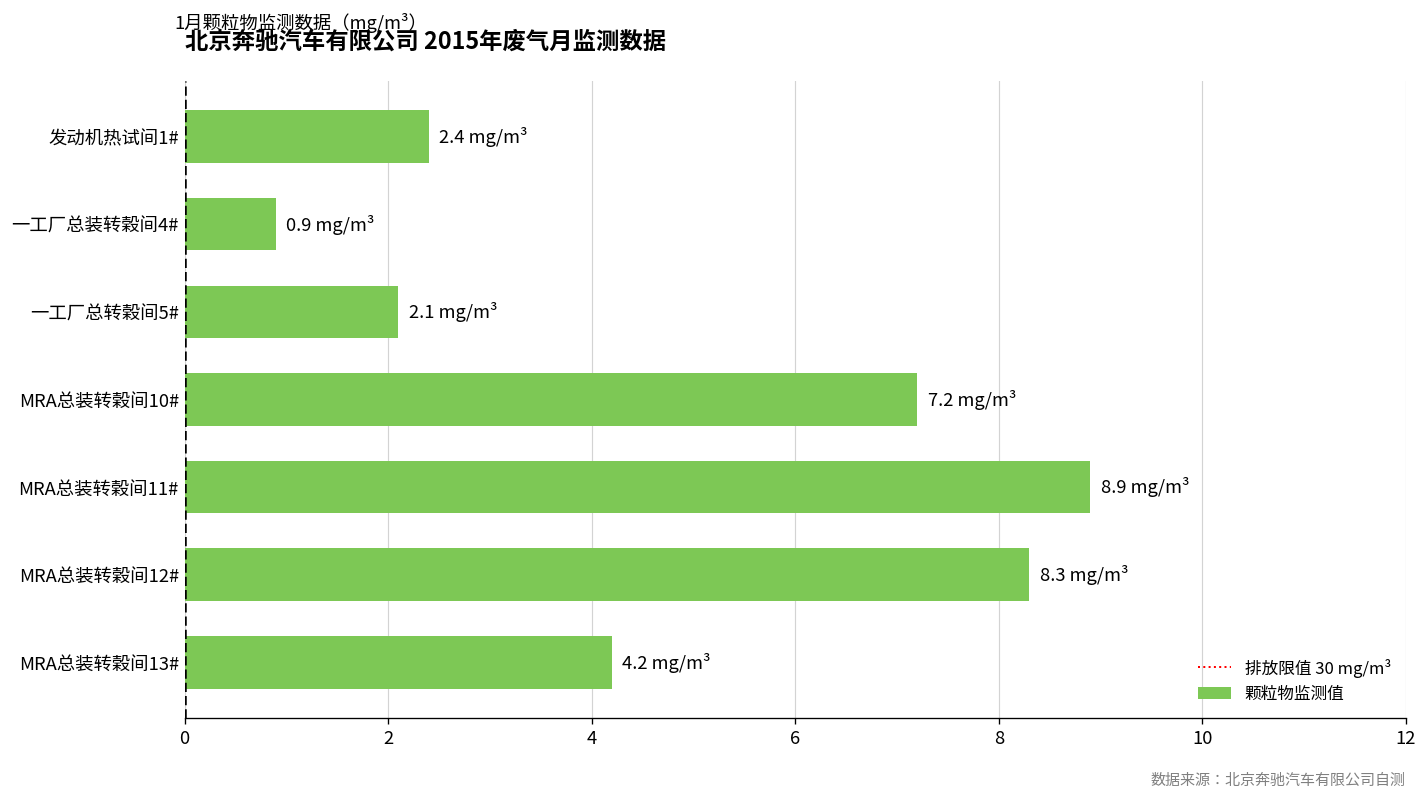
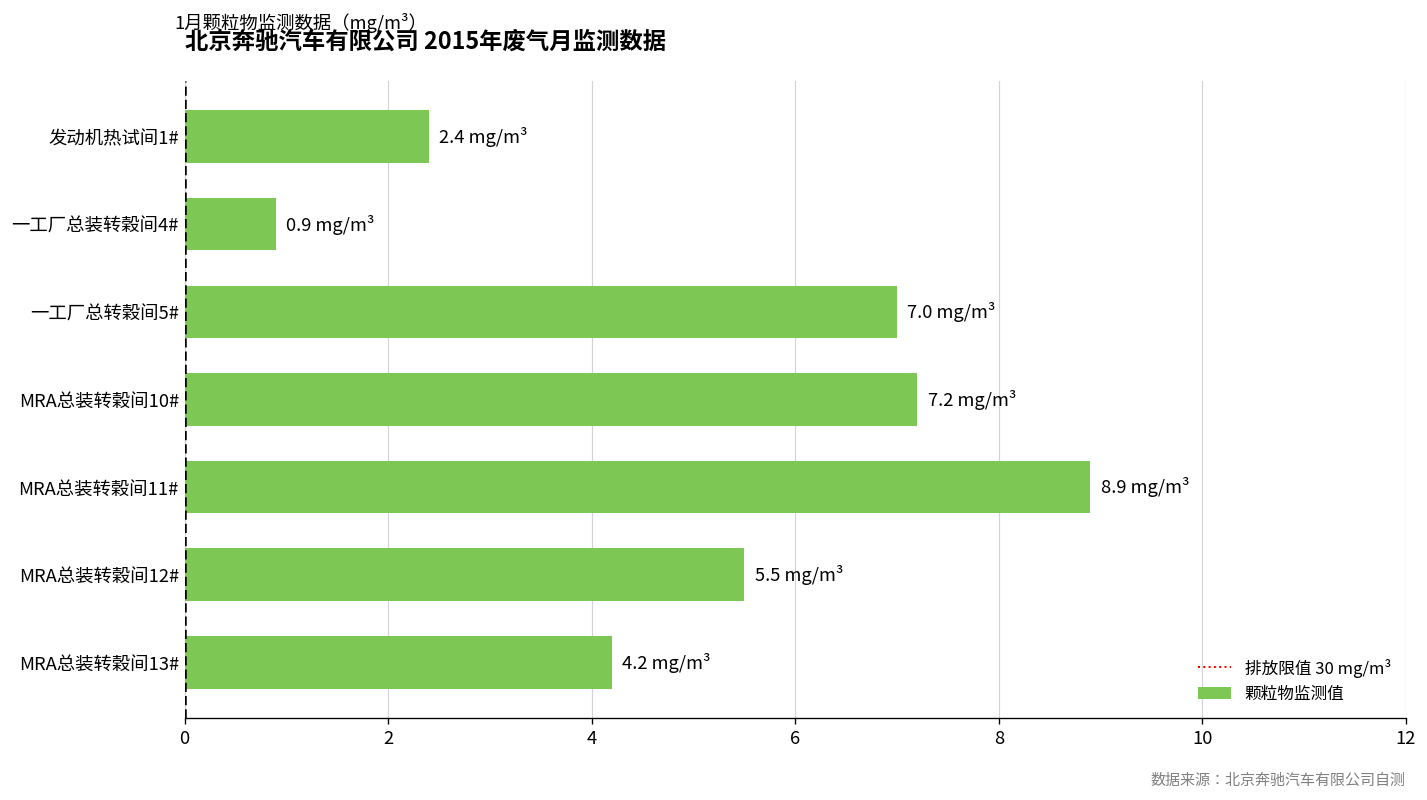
  {
    "发动机热试间1#": 2.4,
    "一工厂总装转榖间4#": 0.9,
-   "一工厂总转榖间5#": 2.1,
+   "一工厂总转榖间5#": 7.0,
    "MRA总装转榖间10#": 7.2,
    "MRA总装转榖间11#": 8.9,
-   "MRA总装转榖间12#": 8.3,
+   "MRA总装转榖间12#": 5.5,
    "MRA总装转榖间13#": 4.2
  }
